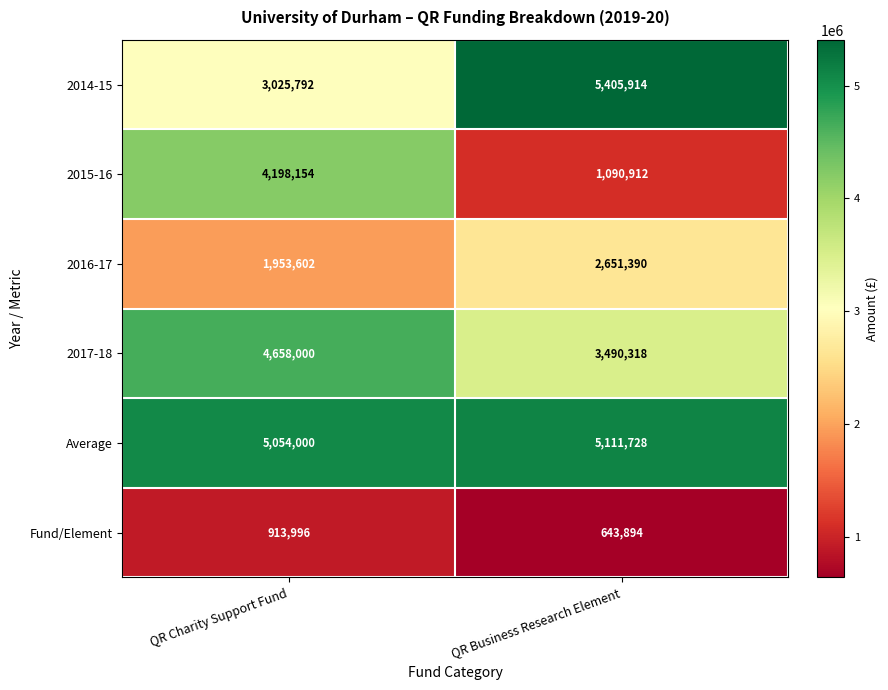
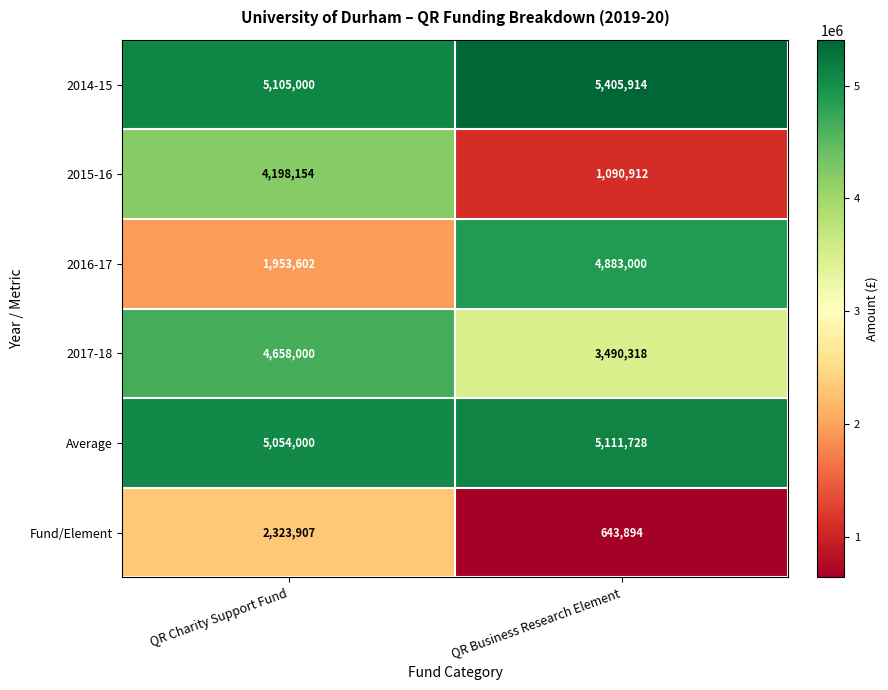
  {
    "2014-15": {
-     "QR Charity Support Fund": "3,025,792",
+     "QR Charity Support Fund": "5,105,000",
      "QR Business Research Element": "5,405,914"
    },
    "2015-16": {
      "QR Charity Support Fund": "4,198,154",
      "QR Business Research Element": "1,090,912"
    },
    "2016-17": {
      "QR Charity Support Fund": "1,953,602",
-     "QR Business Research Element": "2,651,390"
+     "QR Business Research Element": "4,883,000"
    },
    "2017-18": {
      "QR Charity Support Fund": "4,658,000",
      "QR Business Research Element": "3,490,318"
    },
    "Average": {
      "QR Charity Support Fund": "5,054,000",
      "QR Business Research Element": "5,111,728"
    },
    "Fund/Element": {
-     "QR Charity Support Fund": "913,996",
+     "QR Charity Support Fund": "2,323,907",
      "QR Business Research Element": "643,894"
    }
  }
